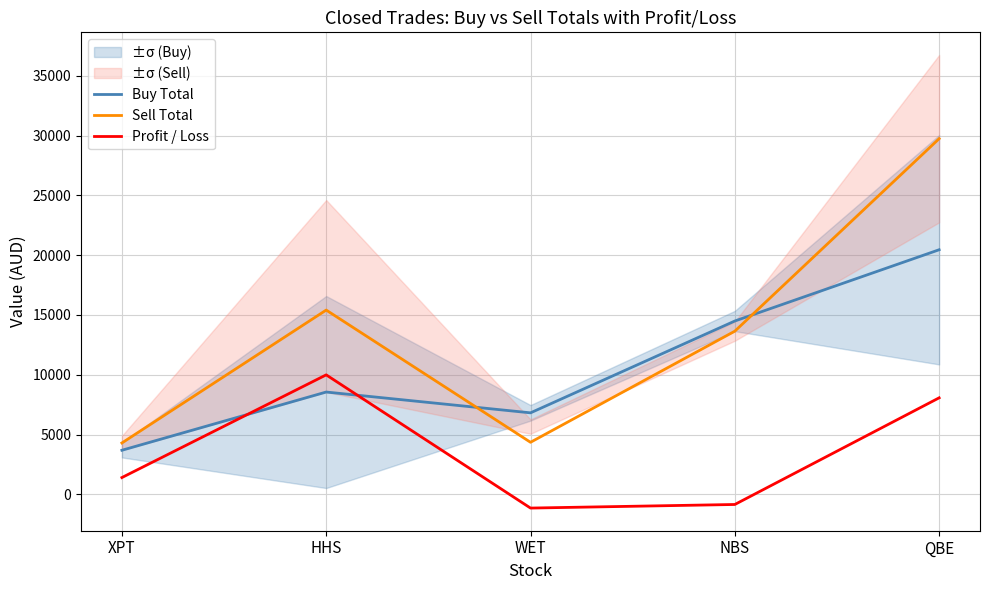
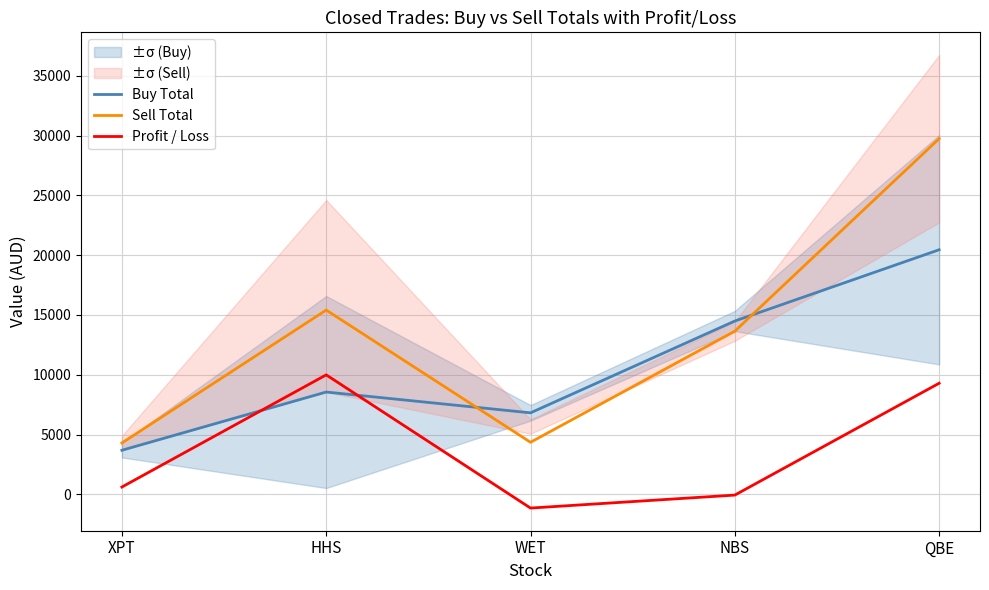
  {
    "Sell Total": {
      "HHS": 15400,
      "WET": 4400,
      "NBS": 13600,
      "QBE": 29700
    },
    "Profit / Loss": {
-     "XPT": 1400,
+     "XPT": 600,
      "HHS": 10000,
      "WET": -1200,
-     "NBS": -900,
-     "QBE": 8100
+     "NBS": -100,
+     "QBE": 9300
    }
  }
